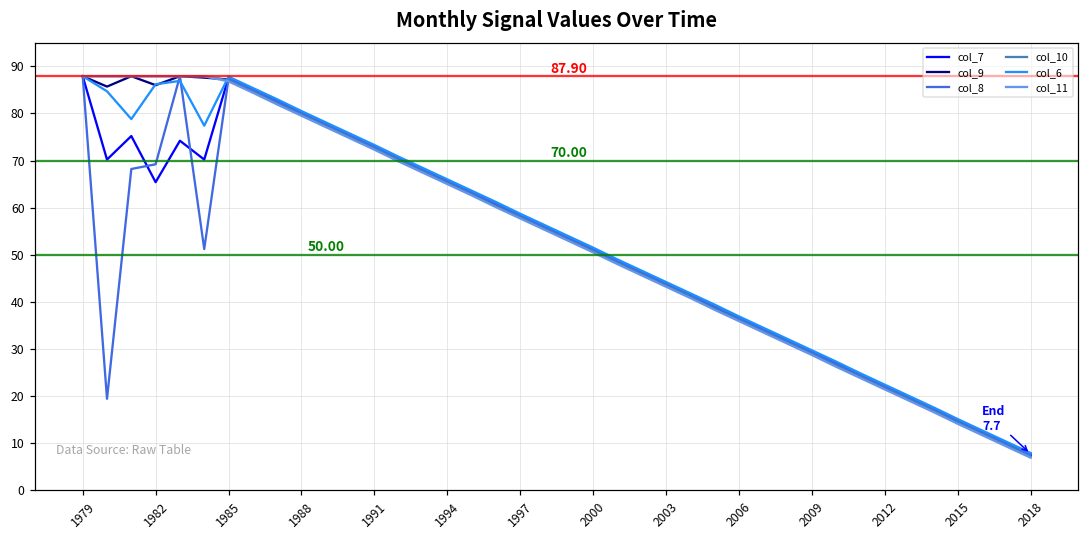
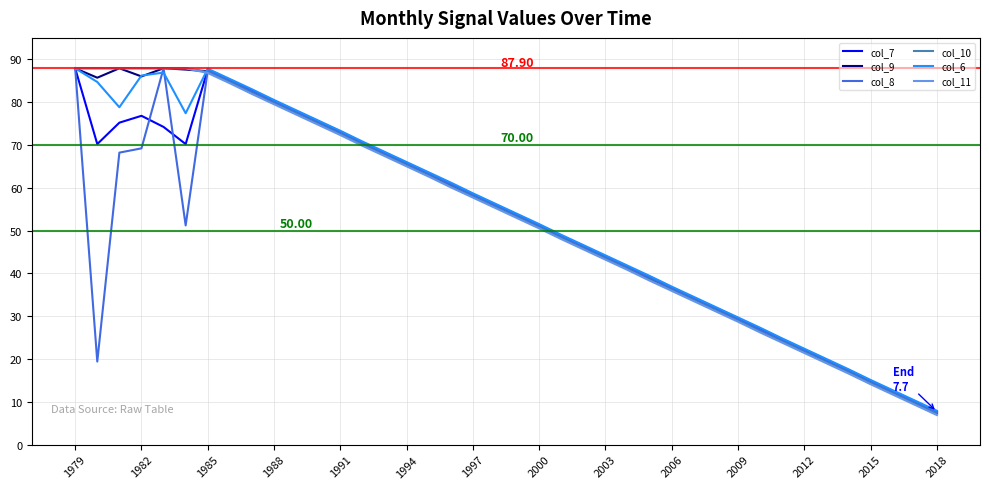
  {
    "col_7": {
-     "1982": 65
+     "1982": 77
    }
  }
